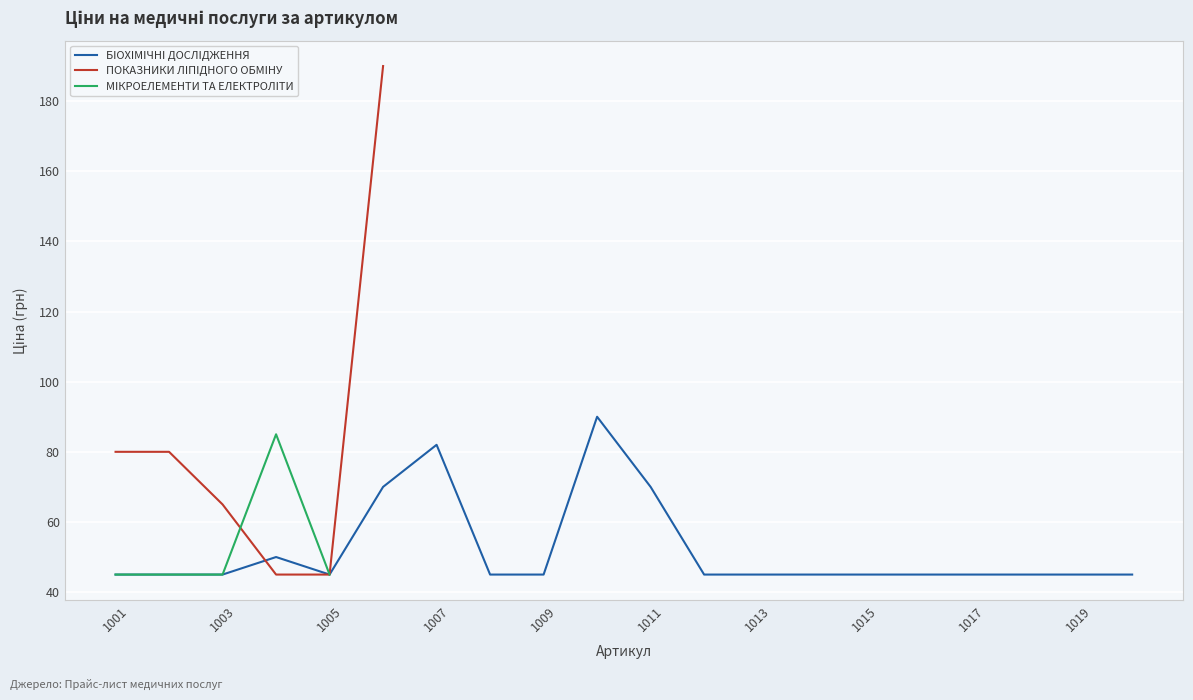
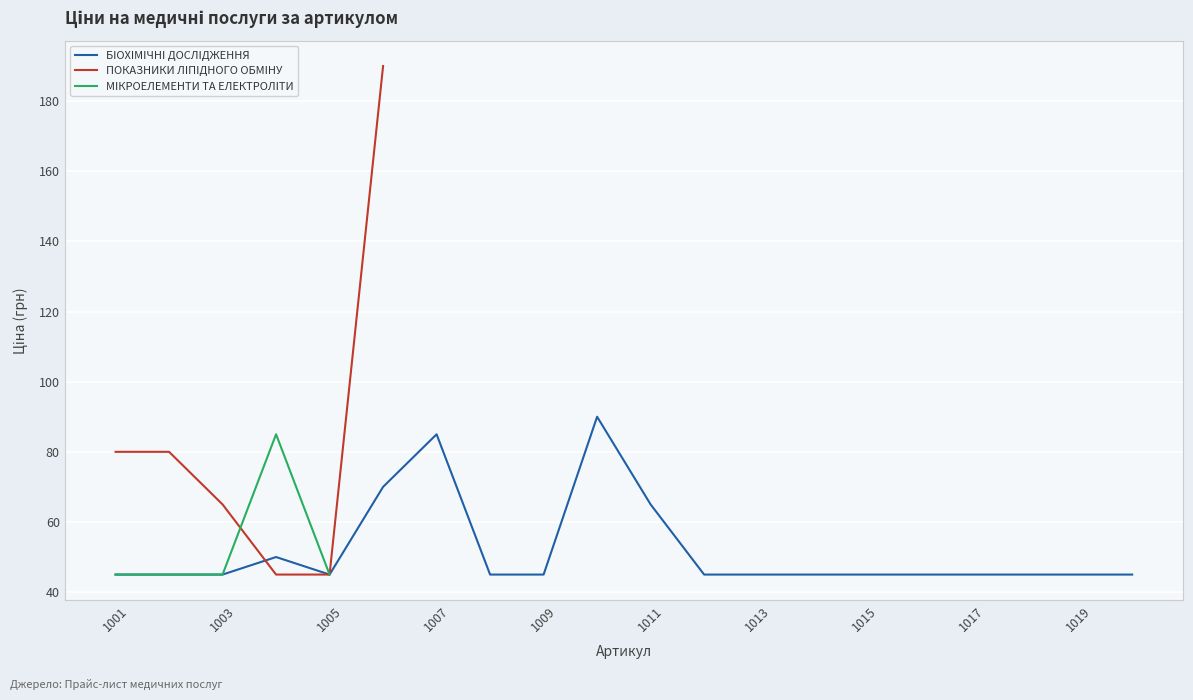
  {
    "БІОХІМІЧНІ ДОСЛІДЖЕННЯ": {
-     "1007": 82,
+     "1007": 85,
      "1009": 45,
-     "1011": 70,
+     "1011": 65,
      "1013": 45,
      "1015": 45,
      "1017": 45,
      "1019": 45
    },
    "ПОКАЗНИКИ ЛІПІДНОГО ОБМІНУ": {
      "1001": 80,
      "1003": 65
    }
  }
